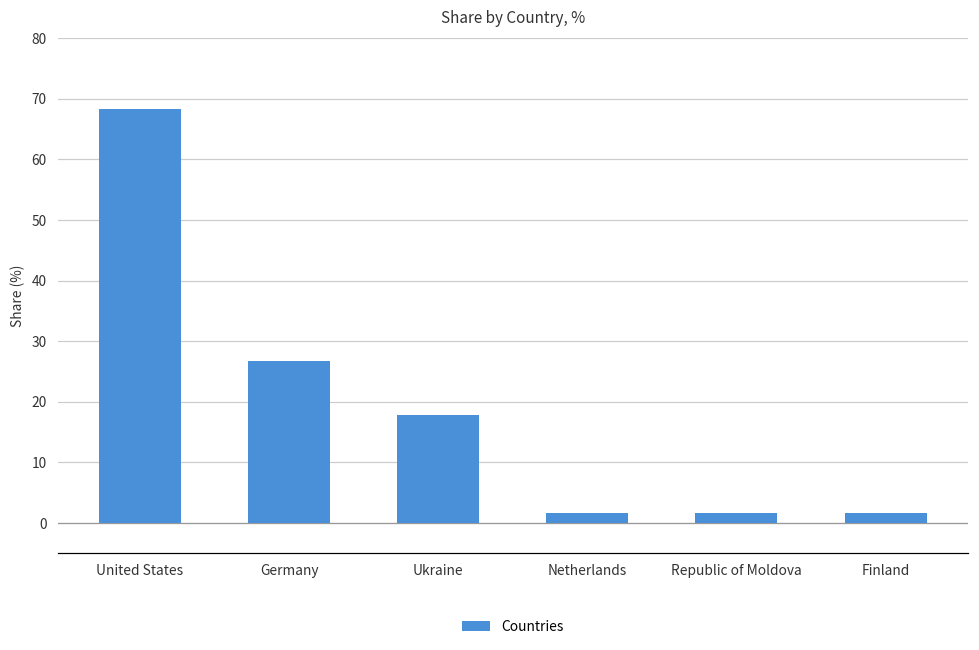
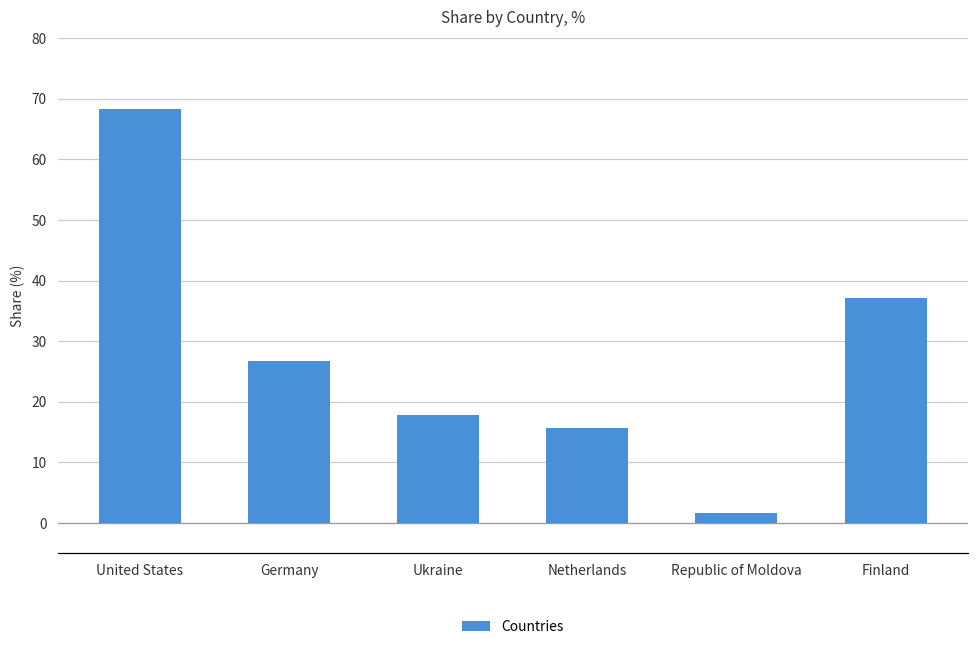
  {
    "United States": 68,
    "Germany": 27,
    "Ukraine": 18,
-   "Netherlands": 2,
+   "Netherlands": 16,
    "Republic of Moldova": 2,
-   "Finland": 2
+   "Finland": 37
  }
